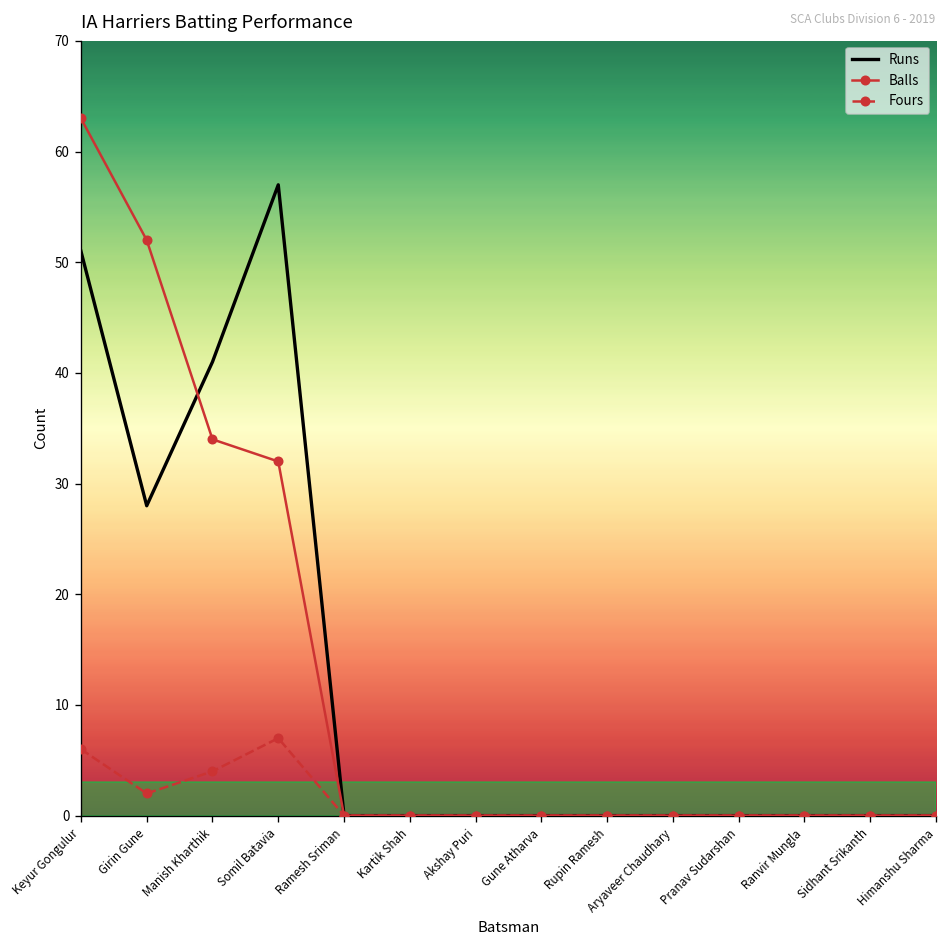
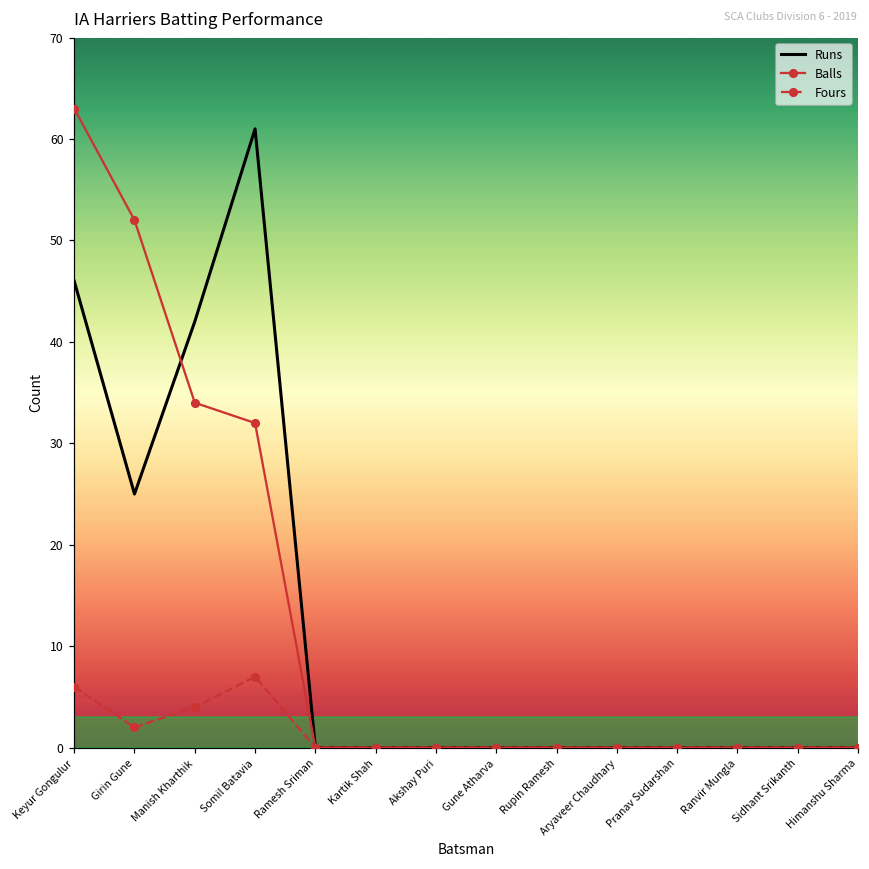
  {
    "Runs": {
-     "Keyur Gongulur": 51,
-     "Girin Gune": 28,
-     "Manish Kharthik": 41,
-     "Somil Batavia": 57
+     "Keyur Gongulur": 46,
+     "Girin Gune": 25,
+     "Manish Kharthik": 42,
+     "Somil Batavia": 61
    }
  }
